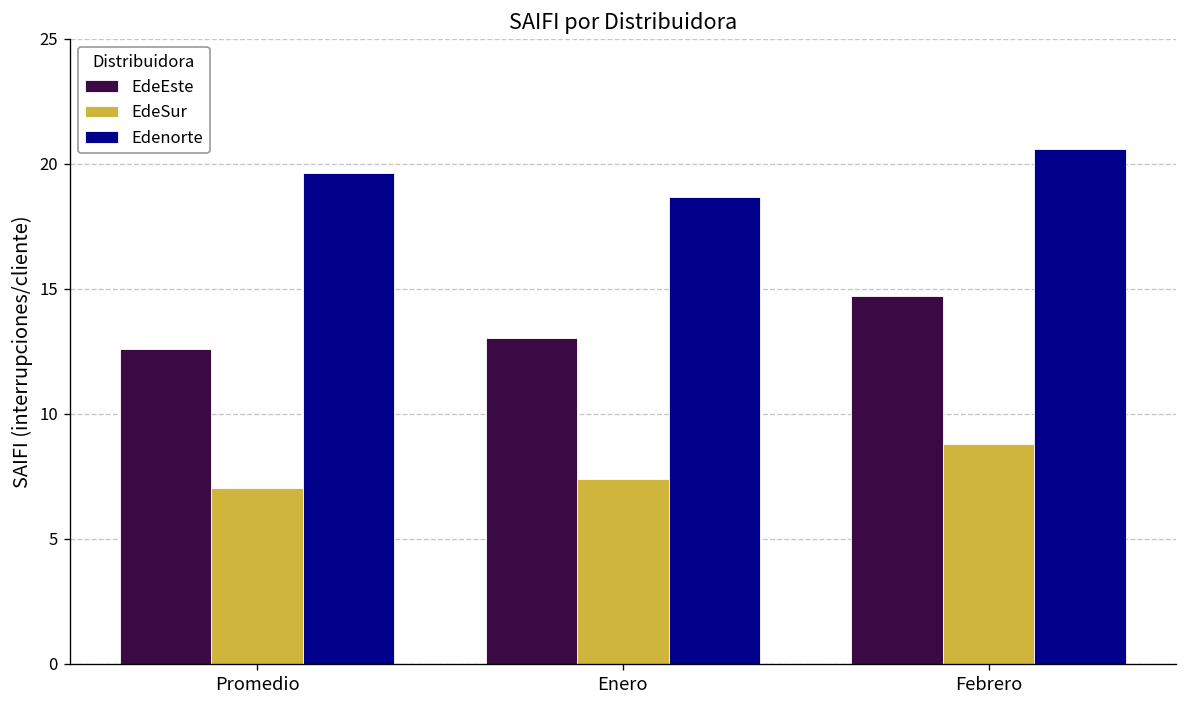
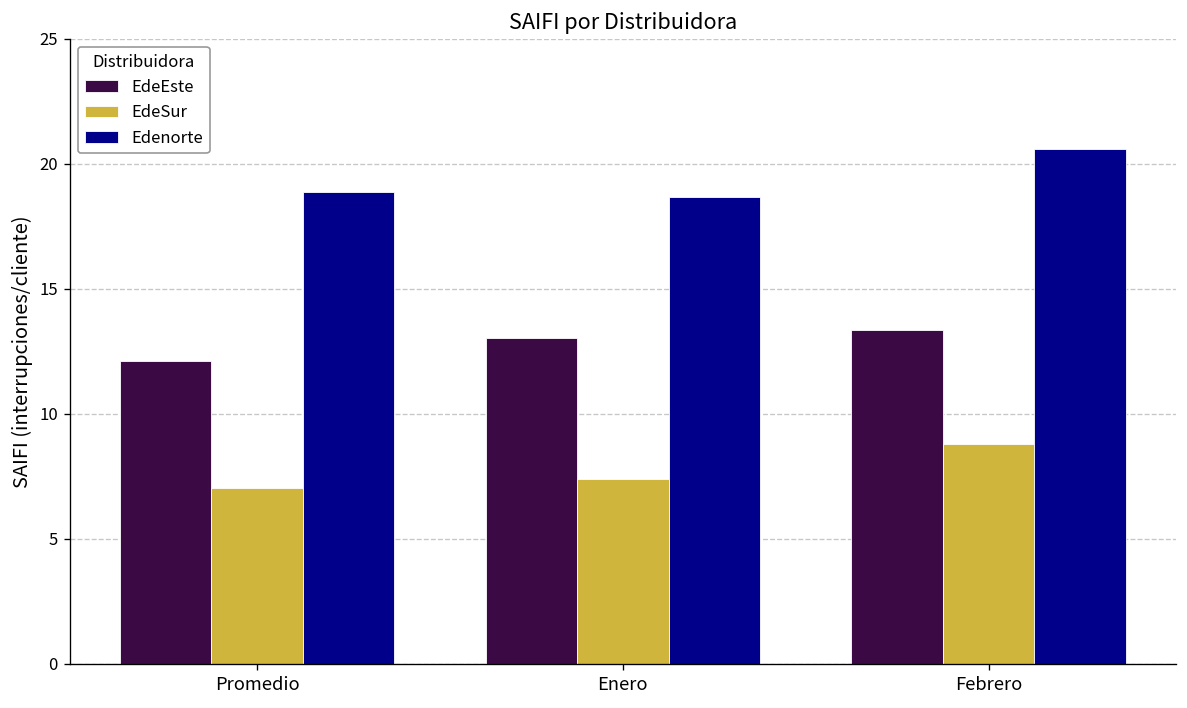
  {
    "EdeEste": {
-     "Promedio": 12.6,
+     "Promedio": 12.1,
      "Enero": 13.0,
-     "Febrero": 14.7
+     "Febrero": 13.4
    },
    "EdeSur": {
      "Promedio": 7.1,
      "Enero": 7.4,
      "Febrero": 8.8
    },
    "Edenorte": {
-     "Promedio": 19.6,
+     "Promedio": 18.9,
      "Enero": 18.7,
      "Febrero": 20.6
    }
  }
